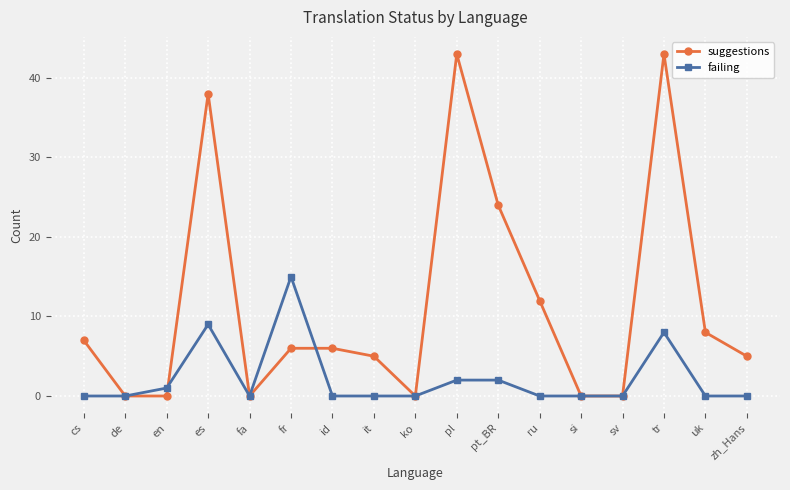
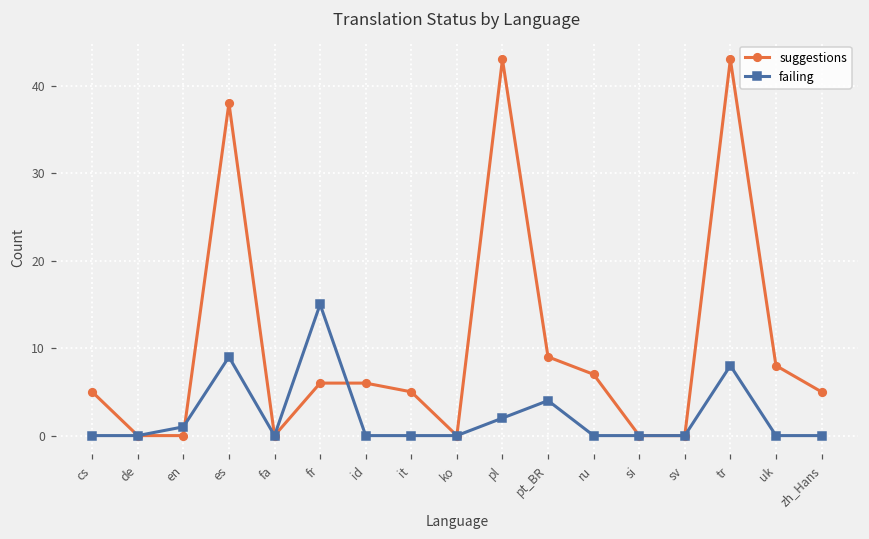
  {
    "suggestions": {
-     "cs": 7,
+     "cs": 5,
      "en": 0,
      "es": 38,
      "fr": 6,
      "id": 6,
      "it": 5,
      "pl": 43,
-     "pt_BR": 24,
-     "ru": 12,
+     "pt_BR": 9,
+     "ru": 7,
      "tr": 43,
      "uk": 8,
      "zh_Hans": 5
    },
    "failing": {
      "cs": 0,
      "en": 1,
      "es": 9,
      "fr": 15,
      "id": 0,
      "it": 0,
      "pl": 2,
-     "pt_BR": 2,
+     "pt_BR": 4,
      "ru": 0,
      "tr": 8,
      "uk": 0,
      "zh_Hans": 0
    }
  }
